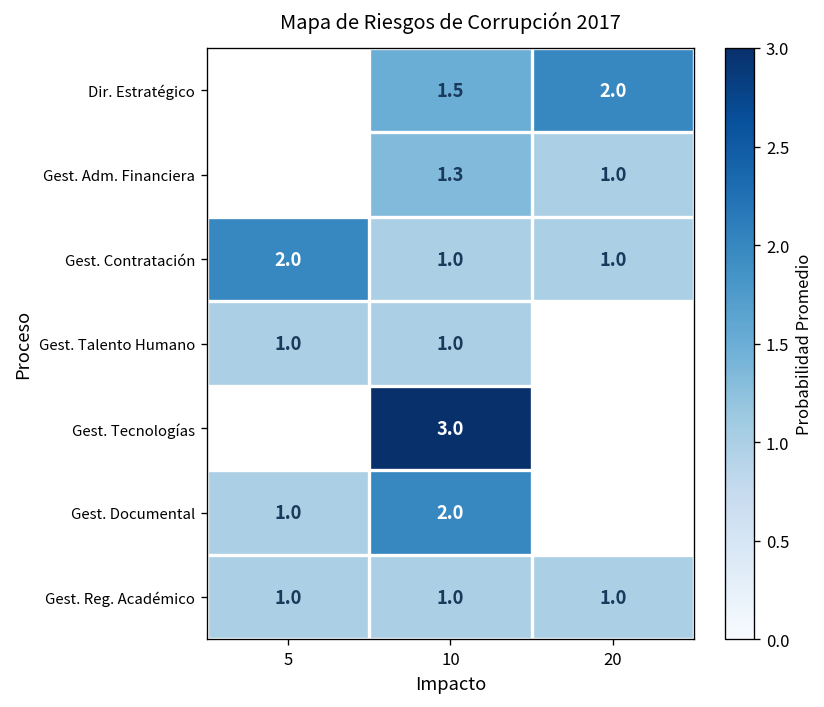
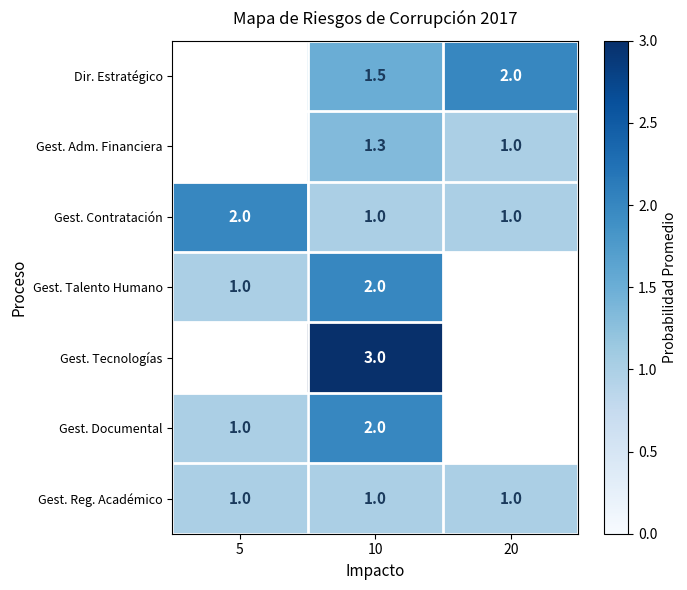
  {
    "Dir. Estratégico": {
      "10": 1.5,
      "20": 2.0
    },
    "Gest. Adm. Financiera": {
      "10": 1.3,
      "20": 1.0
    },
    "Gest. Contratación": {
      "5": 2.0,
      "10": 1.0,
      "20": 1.0
    },
    "Gest. Talento Humano": {
      "5": 1.0,
-     "10": 1.0
+     "10": 2.0
    },
    "Gest. Tecnologías": {
      "10": 3.0
    },
    "Gest. Documental": {
      "5": 1.0,
      "10": 2.0
    },
    "Gest. Reg. Académico": {
      "5": 1.0,
      "10": 1.0,
      "20": 1.0
    }
  }
